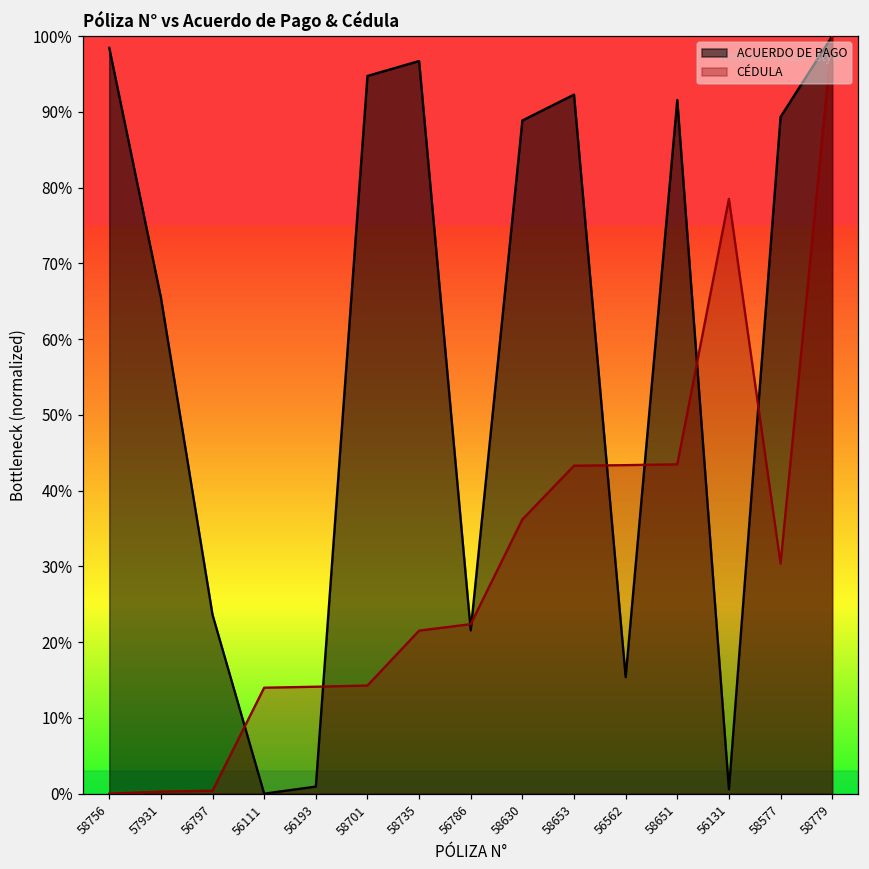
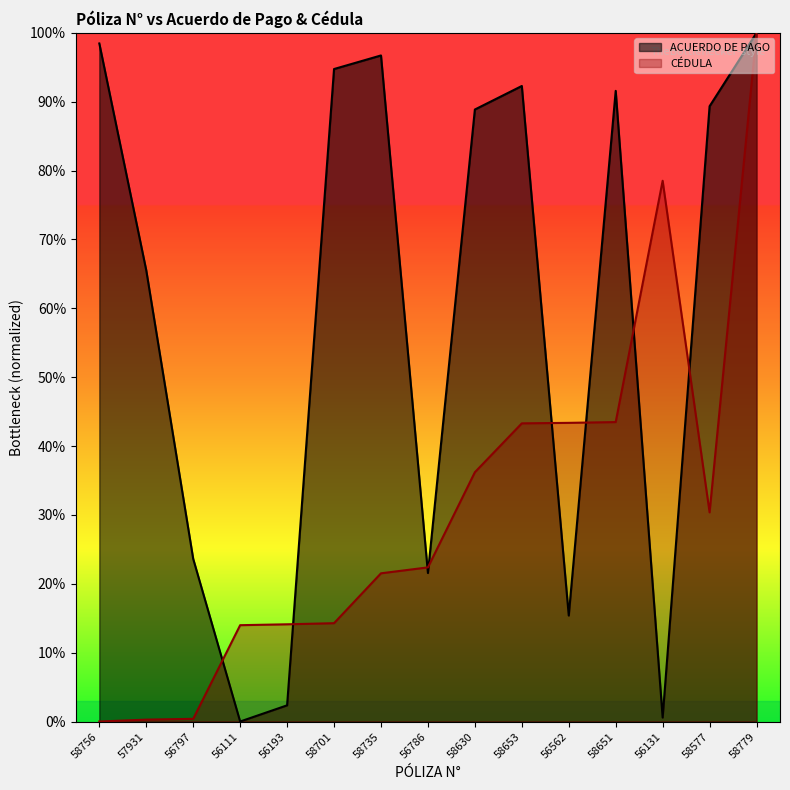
  {
    "ACUERDO DE PAGO": {
      "58756": "98%",
      "57931": "66%",
      "56797": "24%",
      "56111": "0%",
-     "56193": "1%",
+     "56193": "2%",
      "58701": "95%",
      "58735": "97%",
      "56786": "22%",
      "58630": "89%",
      "58653": "92%",
      "56562": "15%",
      "58651": "92%",
      "56131": "1%",
      "58577": "89%"
    },
    "CÉDULA": {
      "58756": "0%",
      "57931": "0%",
      "56797": "0%",
      "56111": "14%",
      "56193": "14%",
      "58701": "14%",
      "58735": "22%",
      "56786": "22%",
      "58630": "36%",
      "58653": "43%",
      "56562": "43%",
      "58651": "43%",
      "56131": "79%",
      "58577": "30%"
    }
  }
